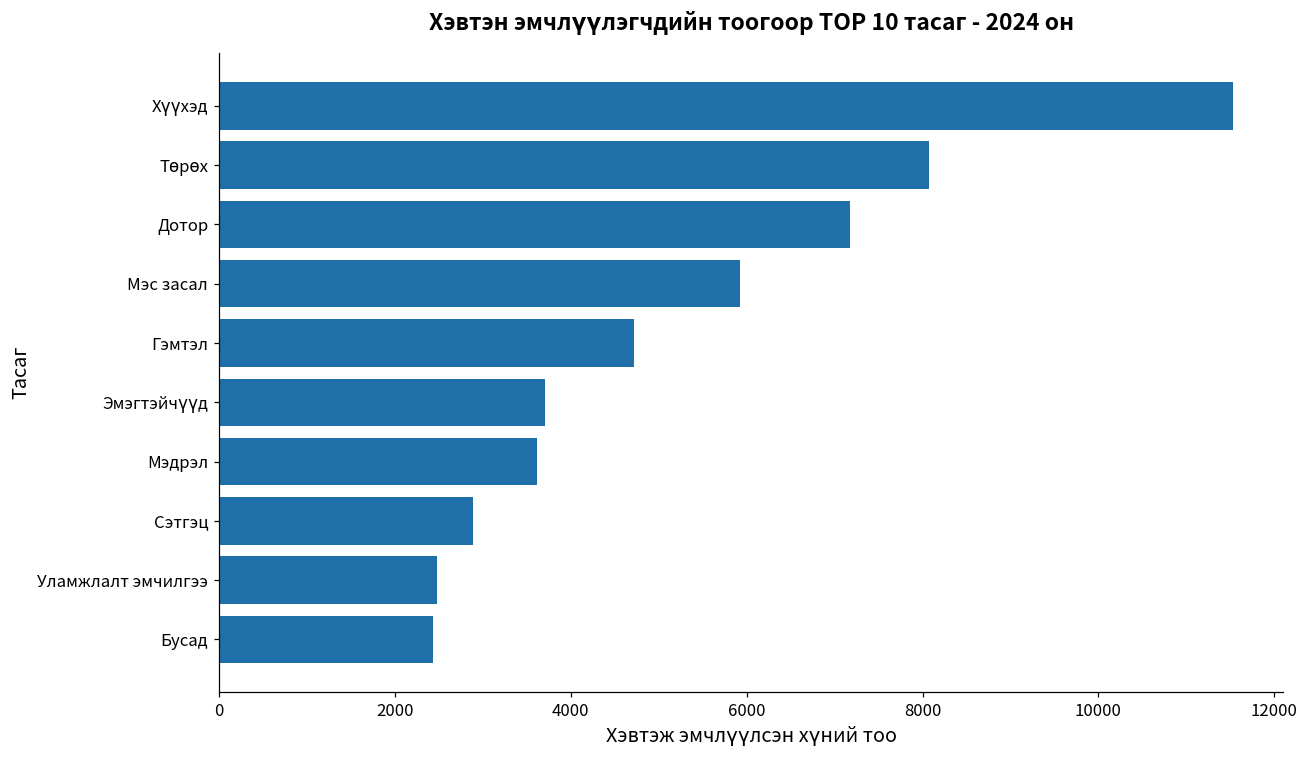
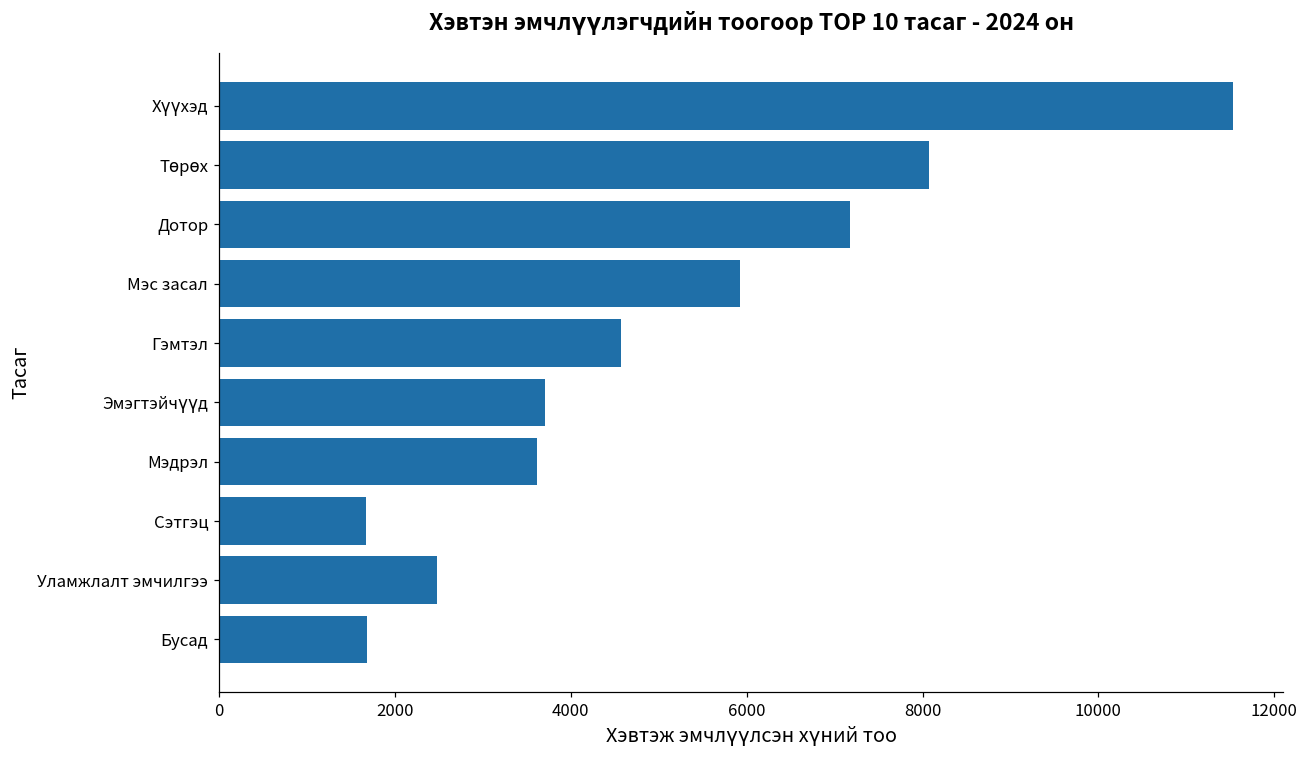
  {
    "Хүүхэд": 11500,
    "Төрөх": 8100,
    "Дотор": 7200,
    "Мэс засал": 5900,
-   "Гэмтэл": 4700,
+   "Гэмтэл": 4600,
    "Эмэгтэйчүүд": 3700,
    "Мэдрэл": 3600,
-   "Сэтгэц": 2900,
+   "Сэтгэц": 1700,
    "Уламжлалт эмчилгээ": 2500,
-   "Бусад": 2400
+   "Бусад": 1700
  }
